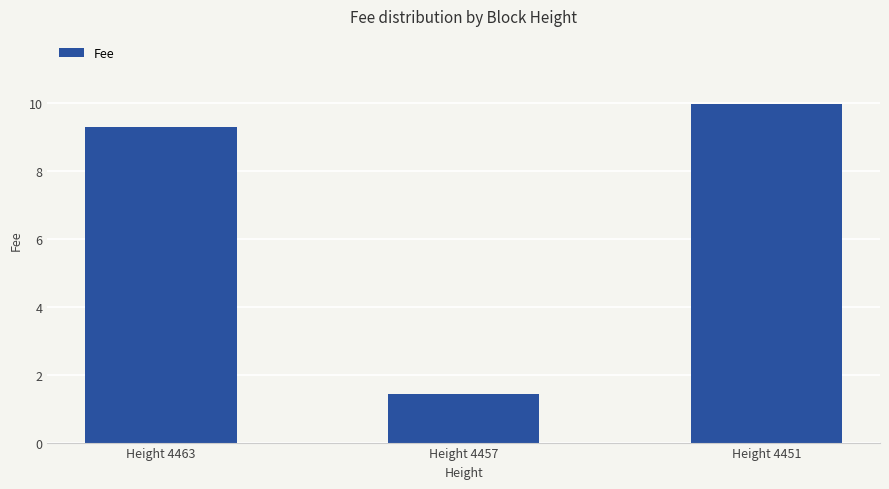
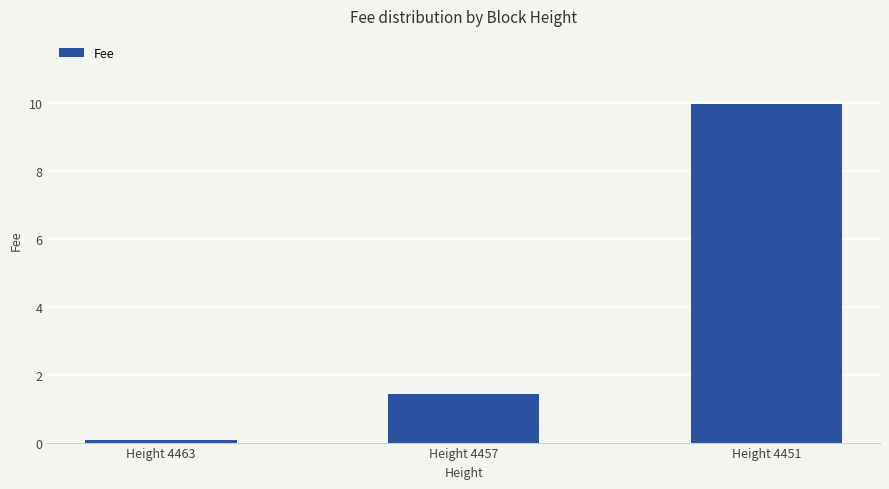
  {
-   "Height 4463": 9.3,
+   "Height 4463": 0.1,
    "Height 4457": 1.4,
    "Height 4451": 10.0
  }
